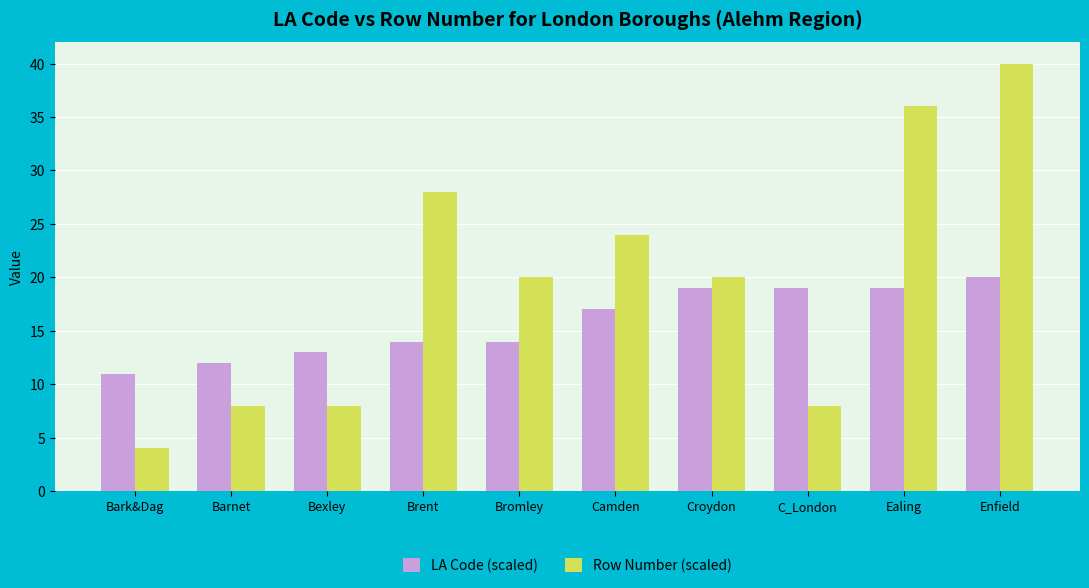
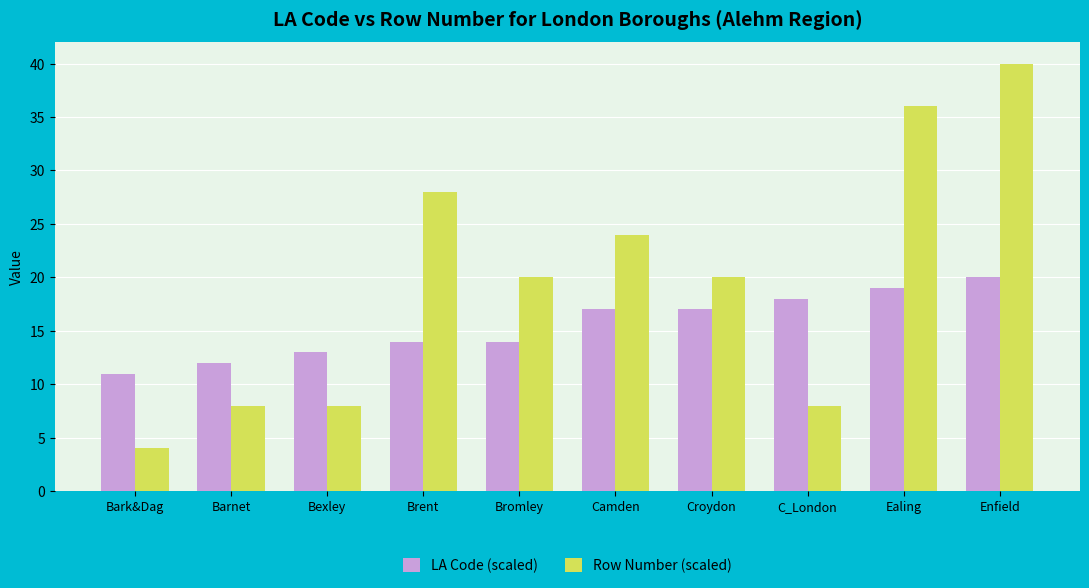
  {
    "LA Code (scaled)": {
      "Bark&Dag": 11.0,
      "Barnet": 12.0,
      "Bexley": 13.0,
      "Brent": 14.0,
      "Bromley": 14.0,
      "Camden": 17.0,
-     "Croydon": 19.0,
-     "C_London": 19.0,
+     "Croydon": 17.0,
+     "C_London": 18.0,
      "Ealing": 19.0,
      "Enfield": 20.0
    },
    "Row Number (scaled)": {
      "Bark&Dag": 4.0,
      "Barnet": 8.0,
      "Bexley": 8.0,
      "Brent": 28.0,
      "Bromley": 20.0,
      "Camden": 24.0,
      "Croydon": 20.0,
      "C_London": 8.0,
      "Ealing": 36.0,
      "Enfield": 40.0
    }
  }
